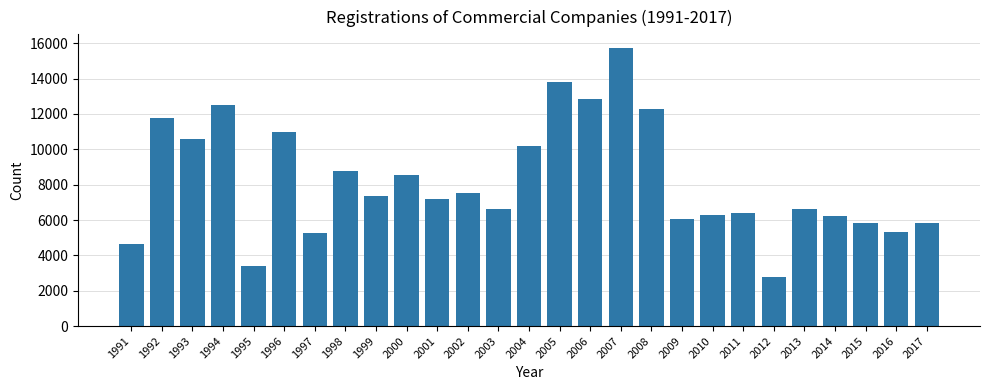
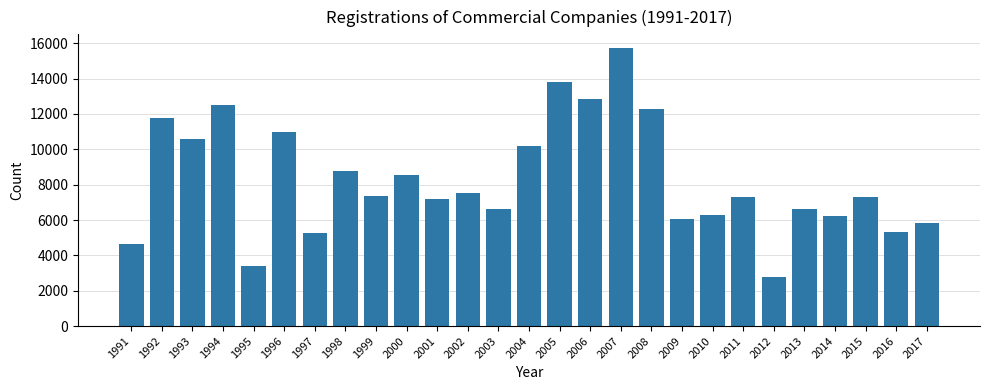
  {
    "1991": 4600,
    "1992": 11800,
    "1993": 10600,
    "1994": 12500,
    "1995": 3400,
    "1996": 11000,
    "1997": 5300,
    "1998": 8800,
    "1999": 7400,
    "2000": 8600,
    "2001": 7200,
    "2002": 7500,
    "2003": 6600,
    "2004": 10200,
    "2005": 13800,
    "2006": 12800,
    "2007": 15700,
    "2008": 12300,
    "2009": 6100,
    "2010": 6300,
-   "2011": 6400,
+   "2011": 7300,
    "2012": 2800,
    "2013": 6600,
    "2014": 6200,
-   "2015": 5800,
+   "2015": 7300,
    "2016": 5300,
    "2017": 5800
  }
